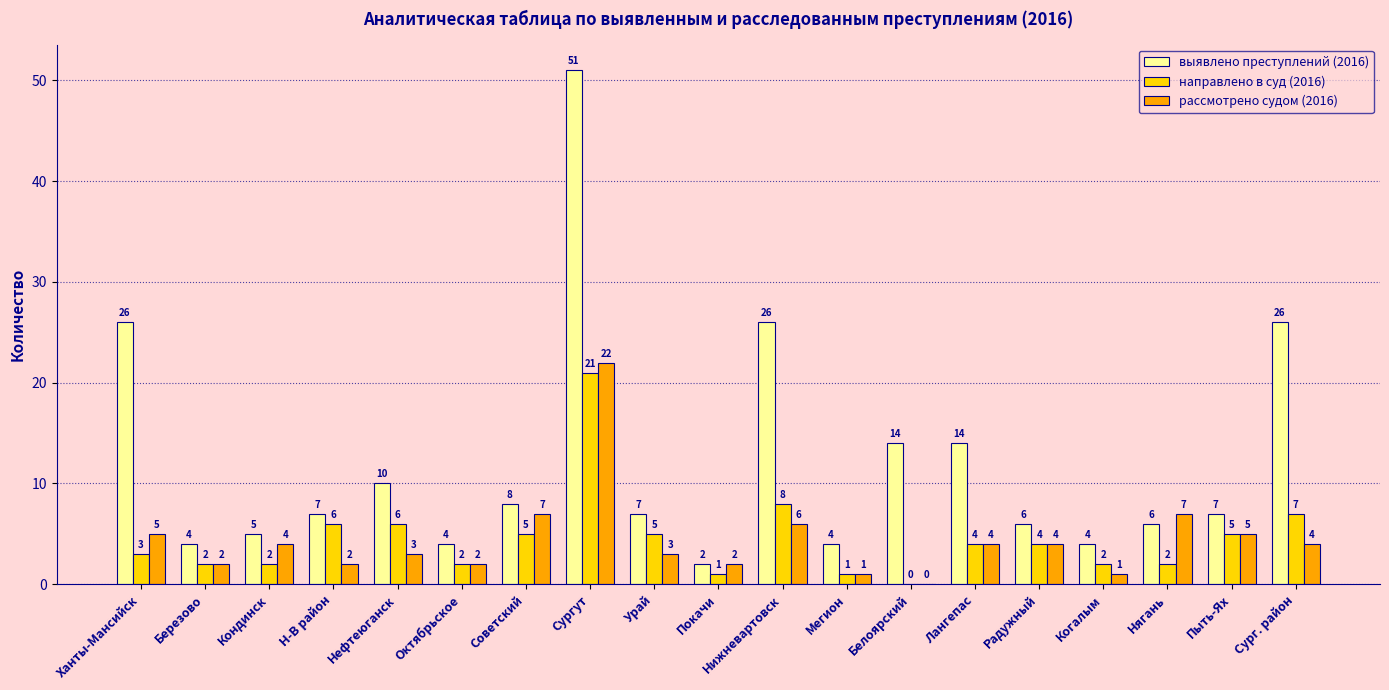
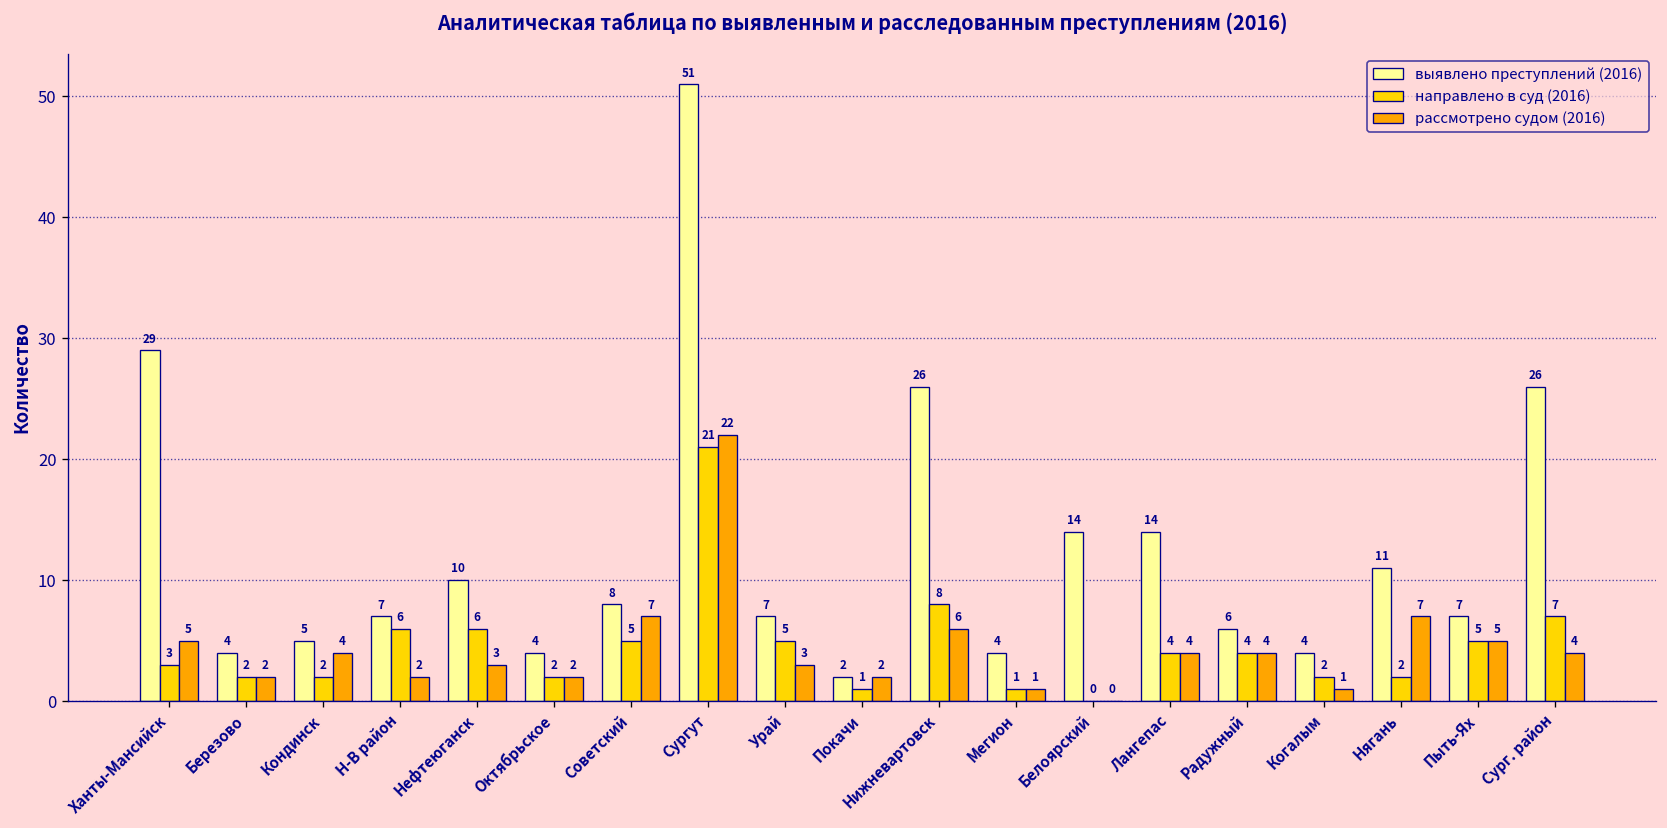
  {
    "выявлено преступлений (2016)": {
-     "Ханты-Мансийск": 26,
+     "Ханты-Мансийск": 29,
      "Березово": 4,
      "Кондинск": 5,
      "Н-В район": 7,
      "Нефтеюганск": 10,
      "Октябрьское": 4,
      "Советский": 8,
      "Сургут": 51,
      "Урай": 7,
      "Покачи": 2,
      "Нижневартовск": 26,
      "Мегион": 4,
      "Белоярский": 14,
      "Лангепас": 14,
      "Радужный": 6,
      "Когалым": 4,
-     "Нягань": 6,
+     "Нягань": 11,
      "Пыть-Ях": 7,
      "Сург. район": 26
    }
  }
